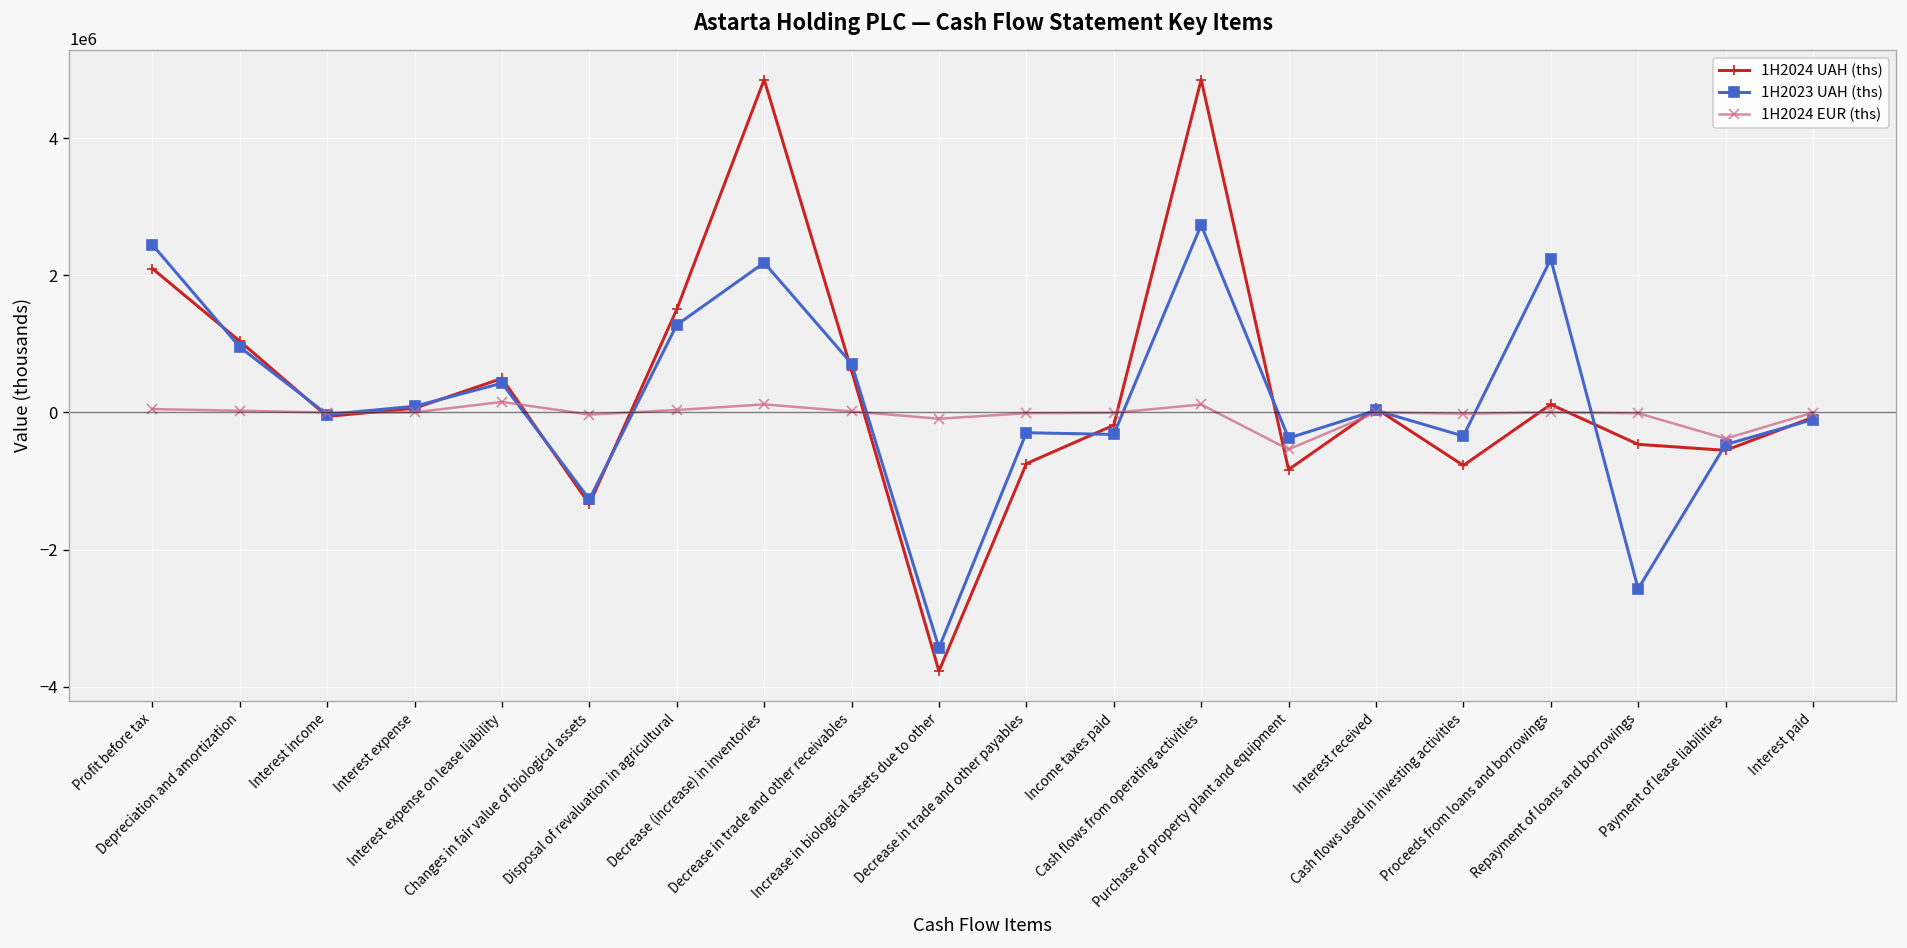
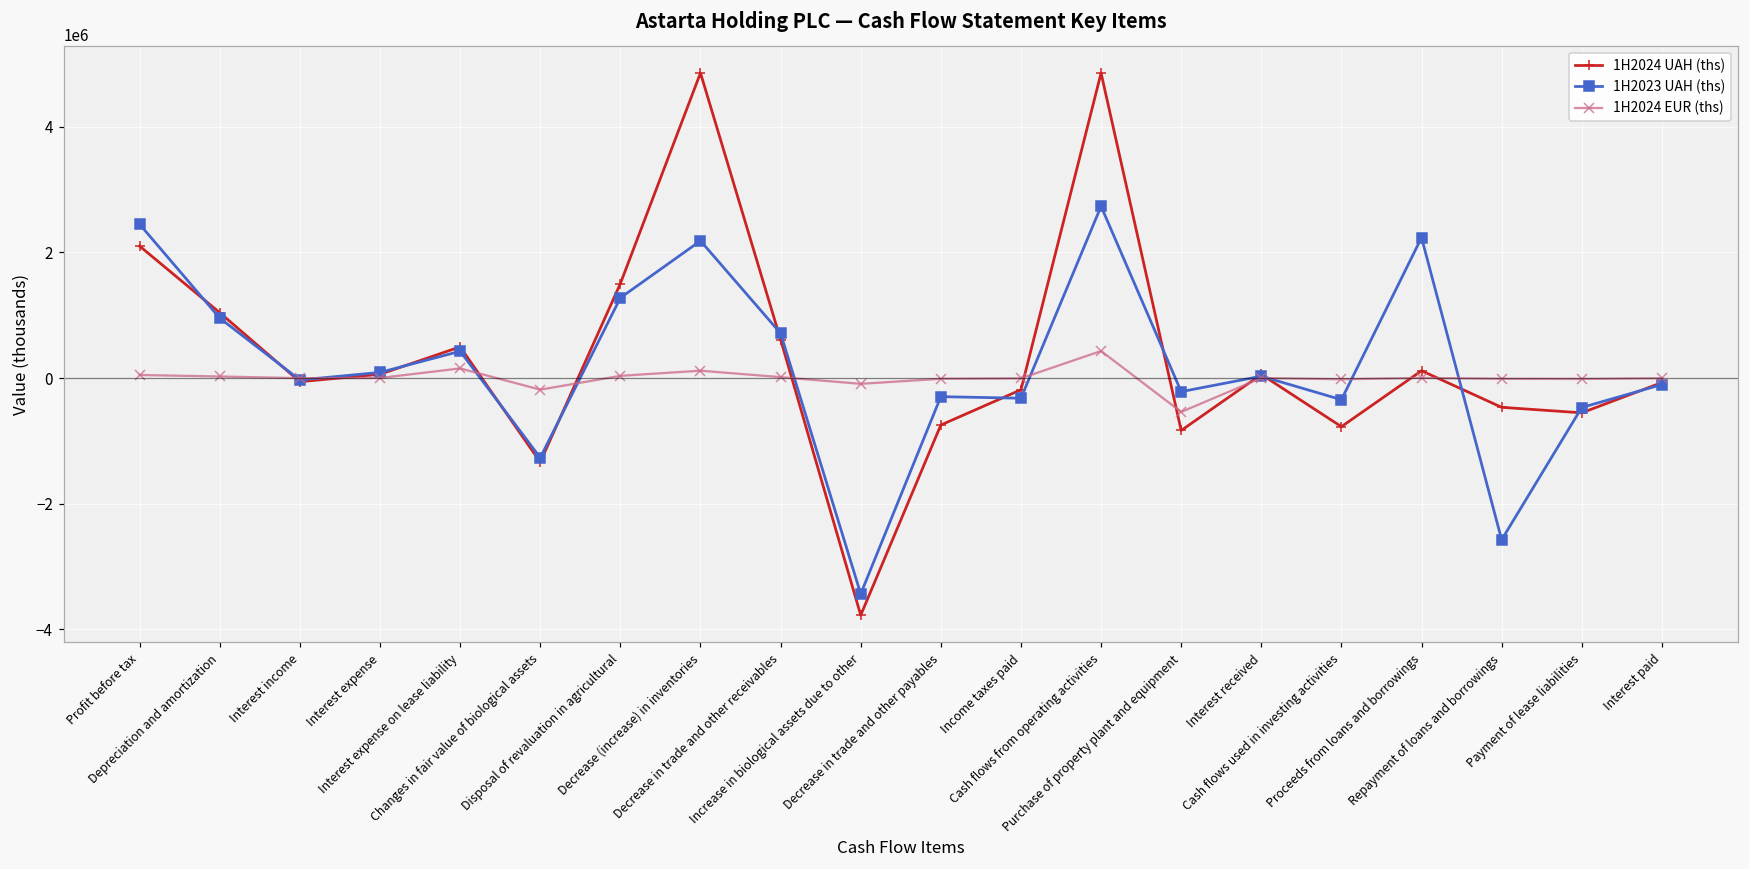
  {
    "1H2024 UAH (ths)": {
      "Profit before tax": 2100000,
      "Depreciation and amortization": 1000000,
      "Interest expense on lease liability": 500000,
      "Changes in fair value of biological assets": -1300000,
      "Disposal of revaluation in agricultural": 1500000,
      "Decrease (increase) in inventories": 4900000,
      "Decrease in trade and other receivables": 600000,
      "Increase in biological assets due to other": -3800000,
      "Decrease in trade and other payables": -700000,
      "Income taxes paid": -200000,
      "Cash flows from operating activities": 4900000,
      "Purchase of property plant and equipment": -800000,
      "Cash flows used in investing activities": -800000,
      "Proceeds from loans and borrowings": 100000,
      "Repayment of loans and borrowings": -500000,
      "Payment of lease liabilities": -600000
    },
    "1H2023 UAH (ths)": {
      "Profit before tax": 2400000,
      "Depreciation and amortization": 1000000,
      "Interest expense on lease liability": 400000,
      "Changes in fair value of biological assets": -1300000,
      "Disposal of revaluation in agricultural": 1300000,
      "Decrease (increase) in inventories": 2200000,
      "Decrease in trade and other receivables": 700000,
      "Increase in biological assets due to other": -3400000,
      "Decrease in trade and other payables": -300000,
      "Income taxes paid": -300000,
      "Cash flows from operating activities": 2700000,
-     "Purchase of property plant and equipment": -400000,
+     "Purchase of property plant and equipment": -200000,
      "Cash flows used in investing activities": -300000,
      "Proceeds from loans and borrowings": 2200000,
      "Repayment of loans and borrowings": -2600000,
      "Payment of lease liabilities": -500000
    },
    "1H2024 EUR (ths)": {
      "Profit before tax": 0,
      "Depreciation and amortization": 0,
      "Interest expense": 0,
      "Interest expense on lease liability": 200000,
-     "Changes in fair value of biological assets": 0,
+     "Changes in fair value of biological assets": -200000,
      "Disposal of revaluation in agricultural": 0,
      "Decrease (increase) in inventories": 100000,
      "Decrease in trade and other receivables": 0,
      "Increase in biological assets due to other": -100000,
      "Decrease in trade and other payables": 0,
      "Income taxes paid": 0,
-     "Cash flows from operating activities": 100000,
+     "Cash flows from operating activities": 400000,
      "Purchase of property plant and equipment": -500000,
      "Cash flows used in investing activities": 0,
      "Proceeds from loans and borrowings": 0,
      "Repayment of loans and borrowings": 0,
-     "Payment of lease liabilities": -400000,
+     "Payment of lease liabilities": 0,
      "Interest paid": 0
    }
  }
